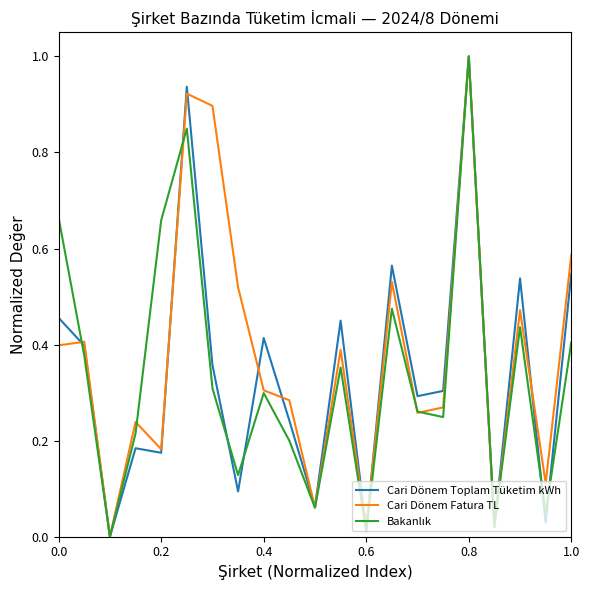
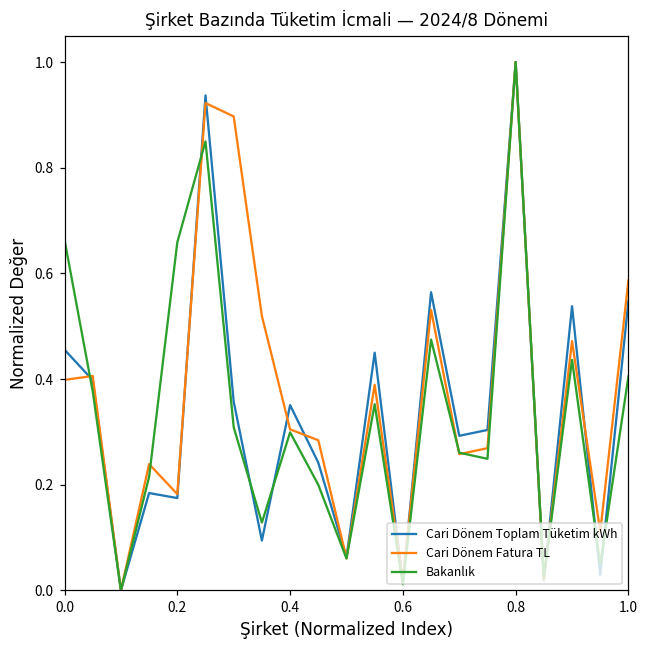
  {
    "Cari Dönem Toplam Tüketim kWh": {
      "0.0": 0.46,
      "0.2": 0.17,
-     "0.4": 0.41,
+     "0.4": 0.35,
      "1.0": 0.55
    },
    "Cari Dönem Fatura TL": {
      "0.0": 0.40,
      "0.2": 0.18,
      "0.4": 0.30,
      "1.0": 0.59
    },
    "Bakanlık": {
      "0.0": 0.66,
      "0.2": 0.66,
      "0.4": 0.30,
      "1.0": 0.41
    }
  }
